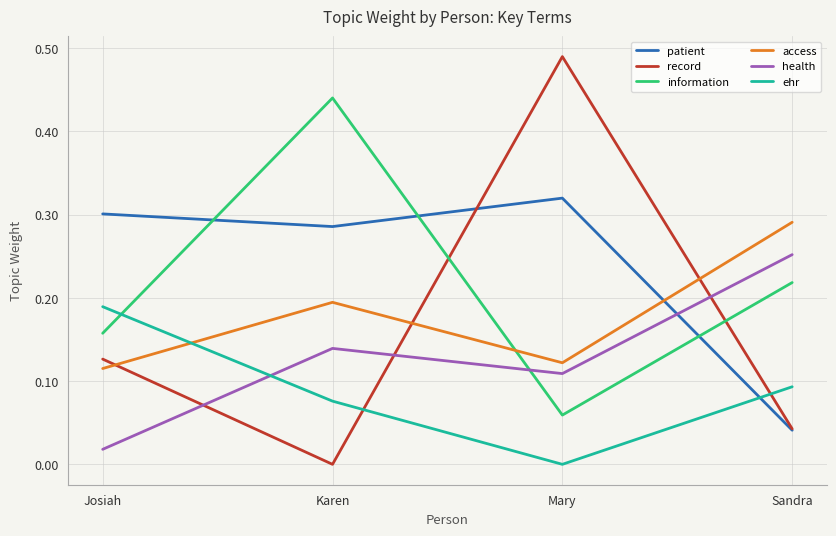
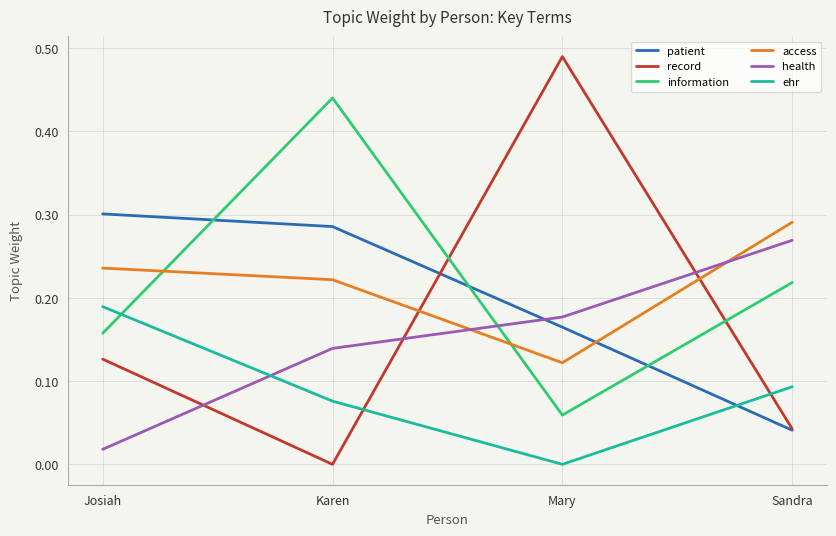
  {
    "patient": {
      "Josiah": 0.30,
      "Karen": 0.29,
-     "Mary": 0.32
+     "Mary": 0.16
    },
    "record": {
      "Josiah": 0.13,
      "Karen": 0.00,
      "Mary": 0.49
    },
    "access": {
-     "Josiah": 0.12,
-     "Karen": 0.19,
+     "Josiah": 0.24,
+     "Karen": 0.22,
      "Mary": 0.12,
      "Sandra": 0.29
    },
    "health": {
      "Josiah": 0.02,
      "Karen": 0.14,
-     "Mary": 0.11,
-     "Sandra": 0.25
+     "Mary": 0.18,
+     "Sandra": 0.27
    }
  }
